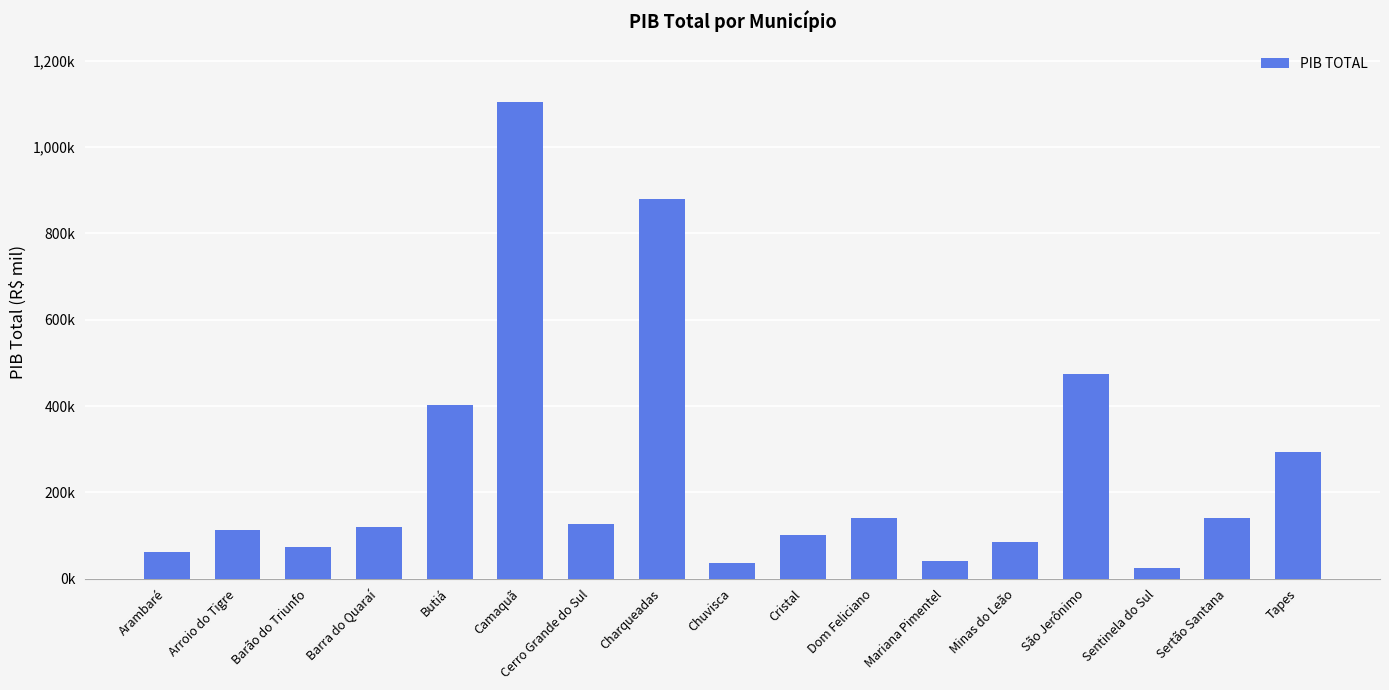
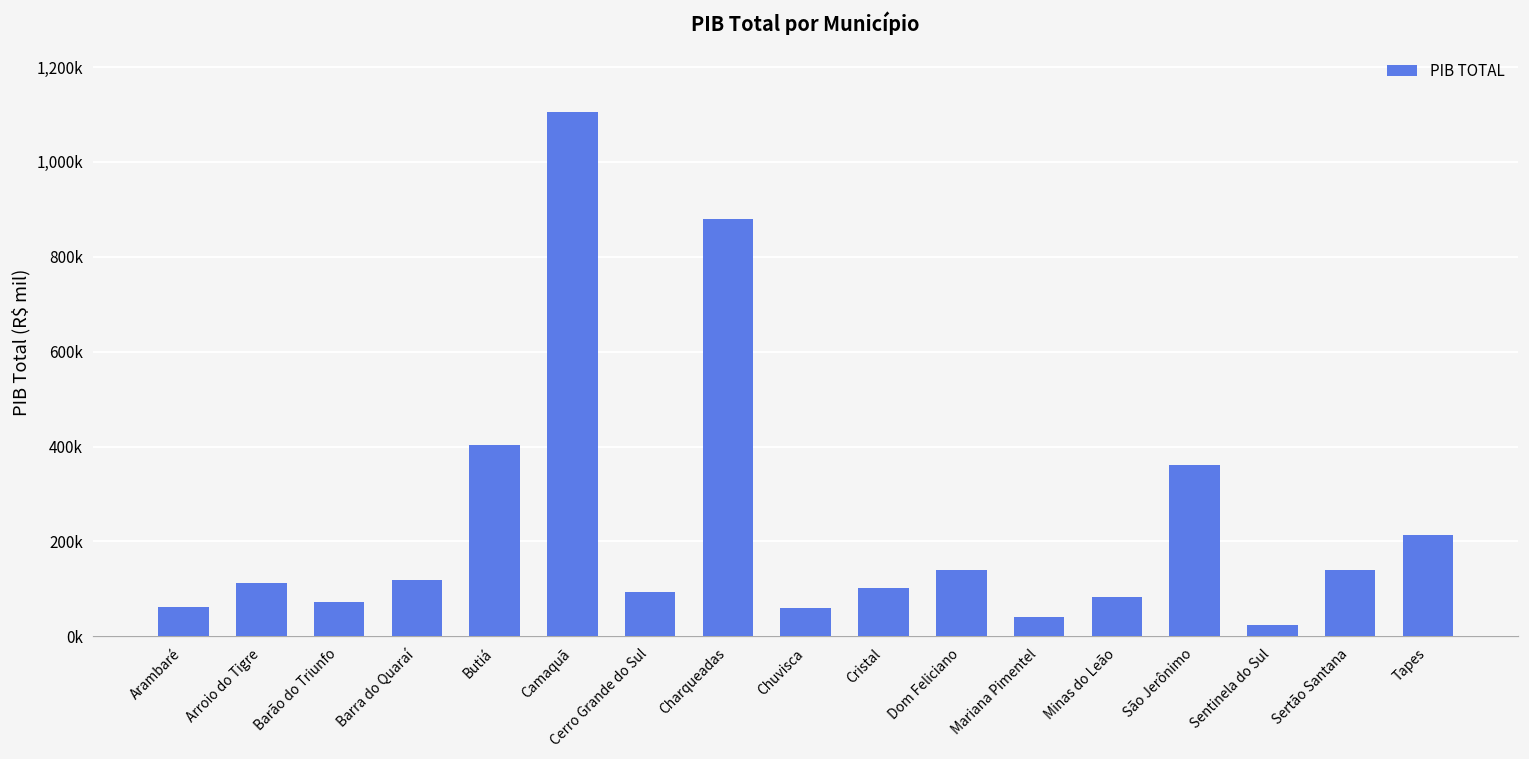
  {
    "Arambaré": "60,000",
    "Arroio do Tigre": "110,000",
    "Barão do Triunfo": "70,000",
    "Barra do Quaraí": "120,000",
    "Butiá": "400,000",
    "Camaquã": "1,110,000",
-   "Cerro Grande do Sul": "130,000",
+   "Cerro Grande do Sul": "90,000",
    "Charqueadas": "880,000",
-   "Chuvisca": "40,000",
+   "Chuvisca": "60,000",
    "Cristal": "100,000",
    "Dom Feliciano": "140,000",
    "Mariana Pimentel": "40,000",
    "Minas do Leão": "80,000",
-   "São Jerônimo": "470,000",
+   "São Jerônimo": "360,000",
    "Sentinela do Sul": "20,000",
    "Sertão Santana": "140,000",
-   "Tapes": "290,000"
+   "Tapes": "210,000"
  }
